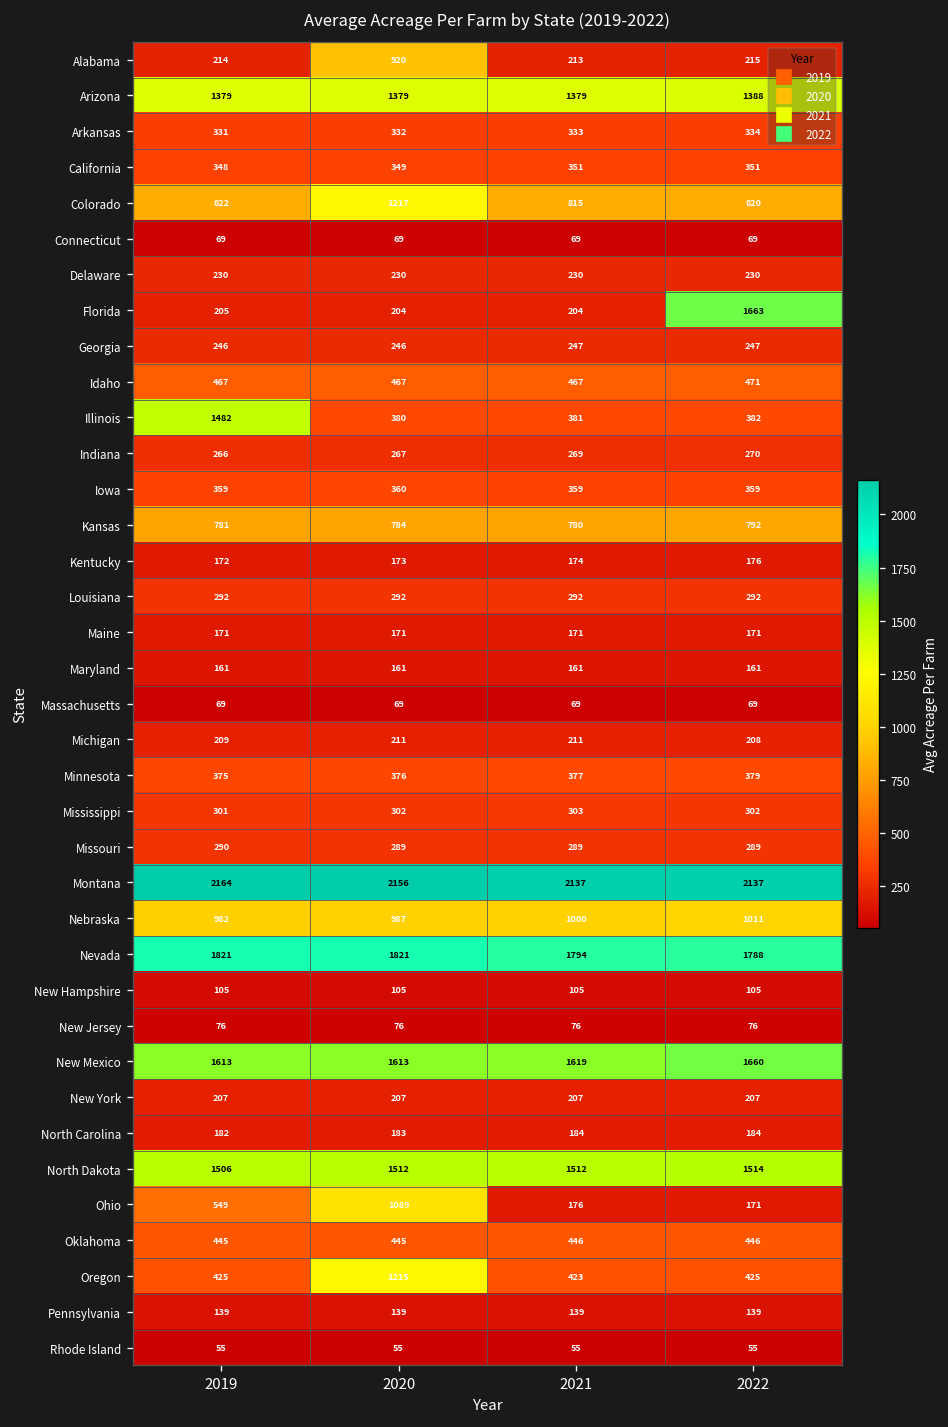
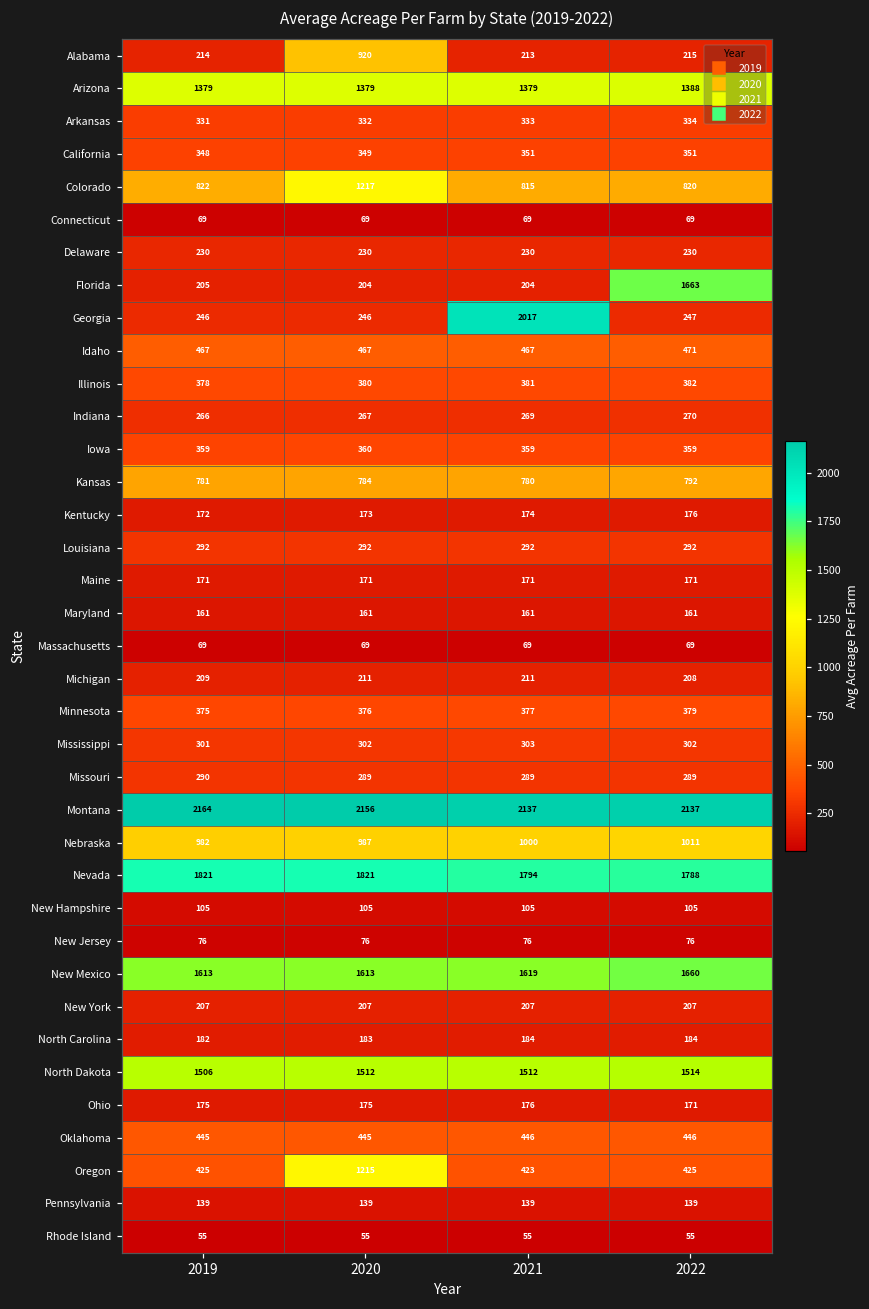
  {
    "Alabama": {
      "2019": 214,
      "2020": 920,
      "2021": 213,
      "2022": 215
    },
    "Arizona": {
      "2019": 1379,
      "2020": 1379,
      "2021": 1379,
      "2022": 1388
    },
    "Arkansas": {
      "2019": 331,
      "2020": 332,
      "2021": 333,
      "2022": 334
    },
    "California": {
      "2019": 348,
      "2020": 349,
      "2021": 351,
      "2022": 351
    },
    "Colorado": {
      "2019": 822,
      "2020": 1217,
      "2021": 815,
      "2022": 820
    },
    "Connecticut": {
      "2019": 69,
      "2020": 69,
      "2021": 69,
      "2022": 69
    },
    "Delaware": {
      "2019": 230,
      "2020": 230,
      "2021": 230,
      "2022": 230
    },
    "Florida": {
      "2019": 205,
      "2020": 204,
      "2021": 204,
      "2022": 1663
    },
    "Georgia": {
      "2019": 246,
      "2020": 246,
-     "2021": 247,
+     "2021": 2017,
      "2022": 247
    },
    "Idaho": {
      "2019": 467,
      "2020": 467,
      "2021": 467,
      "2022": 471
    },
    "Illinois": {
-     "2019": 1482,
+     "2019": 378,
      "2020": 380,
      "2021": 381,
      "2022": 382
    },
    "Indiana": {
      "2019": 266,
      "2020": 267,
      "2021": 269,
      "2022": 270
    },
    "Iowa": {
      "2019": 359,
      "2020": 360,
      "2021": 359,
      "2022": 359
    },
    "Kansas": {
      "2019": 781,
      "2020": 784,
      "2021": 780,
      "2022": 792
    },
    "Kentucky": {
      "2019": 172,
      "2020": 173,
      "2021": 174,
      "2022": 176
    },
    "Louisiana": {
      "2019": 292,
      "2020": 292,
      "2021": 292,
      "2022": 292
    },
    "Maine": {
      "2019": 171,
      "2020": 171,
      "2021": 171,
      "2022": 171
    },
    "Maryland": {
      "2019": 161,
      "2020": 161,
      "2021": 161,
      "2022": 161
    },
    "Massachusetts": {
      "2019": 69,
      "2020": 69,
      "2021": 69,
      "2022": 69
    },
    "Michigan": {
      "2019": 209,
      "2020": 211,
      "2021": 211,
      "2022": 208
    },
    "Minnesota": {
      "2019": 375,
      "2020": 376,
      "2021": 377,
      "2022": 379
    },
    "Mississippi": {
      "2019": 301,
      "2020": 302,
      "2021": 303,
      "2022": 302
    },
    "Missouri": {
      "2019": 290,
      "2020": 289,
      "2021": 289,
      "2022": 289
    },
    "Montana": {
      "2019": 2164,
      "2020": 2156,
      "2021": 2137,
      "2022": 2137
    },
    "Nebraska": {
      "2019": 982,
      "2020": 987,
      "2021": 1000,
      "2022": 1011
    },
    "Nevada": {
      "2019": 1821,
      "2020": 1821,
      "2021": 1794,
      "2022": 1788
    },
    "New Hampshire": {
      "2019": 105,
      "2020": 105,
      "2021": 105,
      "2022": 105
    },
    "New Jersey": {
      "2019": 76,
      "2020": 76,
      "2021": 76,
      "2022": 76
    },
    "New Mexico": {
      "2019": 1613,
      "2020": 1613,
      "2021": 1619,
      "2022": 1660
    },
    "New York": {
      "2019": 207,
      "2020": 207,
      "2021": 207,
      "2022": 207
    },
    "North Carolina": {
      "2019": 182,
      "2020": 183,
      "2021": 184,
      "2022": 184
    },
    "North Dakota": {
      "2019": 1506,
      "2020": 1512,
      "2021": 1512,
      "2022": 1514
    },
    "Ohio": {
-     "2019": 549,
-     "2020": 1089,
+     "2019": 175,
+     "2020": 175,
      "2021": 176,
      "2022": 171
    },
    "Oklahoma": {
      "2019": 445,
      "2020": 445,
      "2021": 446,
      "2022": 446
    },
    "Oregon": {
      "2019": 425,
      "2020": 1215,
      "2021": 423,
      "2022": 425
    },
    "Pennsylvania": {
      "2019": 139,
      "2020": 139,
      "2021": 139,
      "2022": 139
    },
    "Rhode Island": {
      "2019": 55,
      "2020": 55,
      "2021": 55,
      "2022": 55
    }
  }
